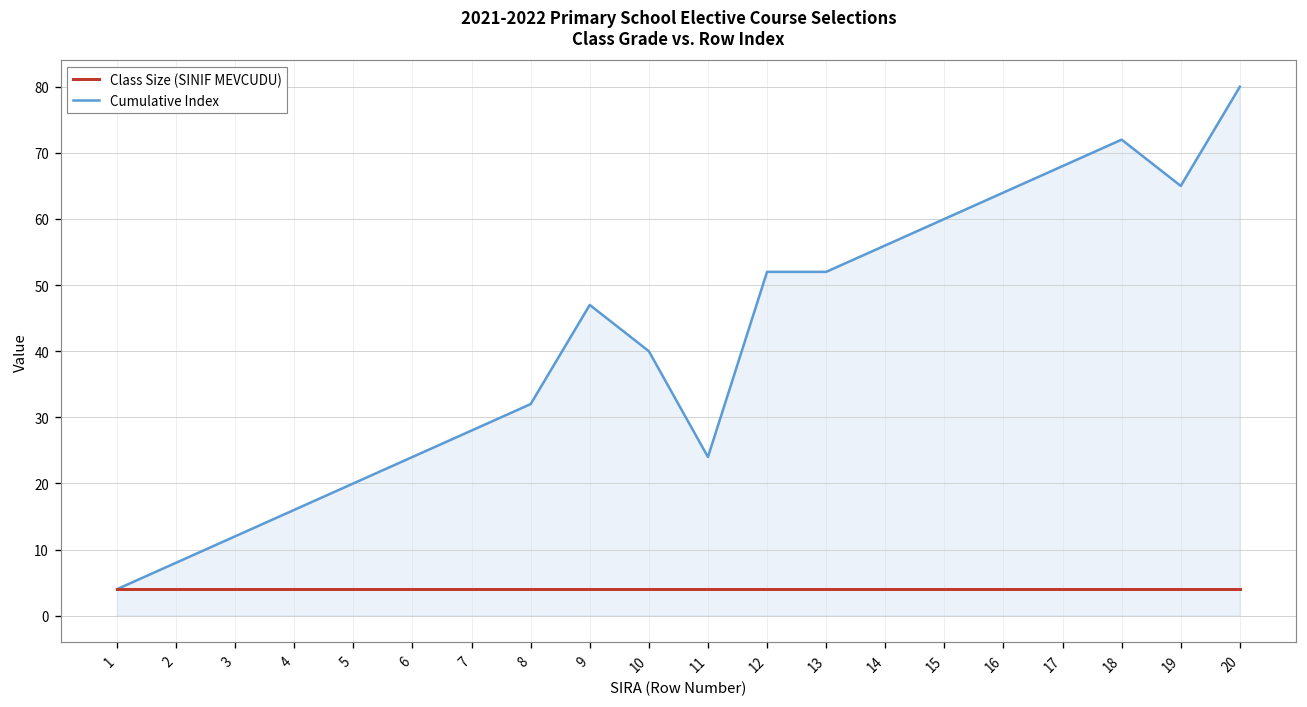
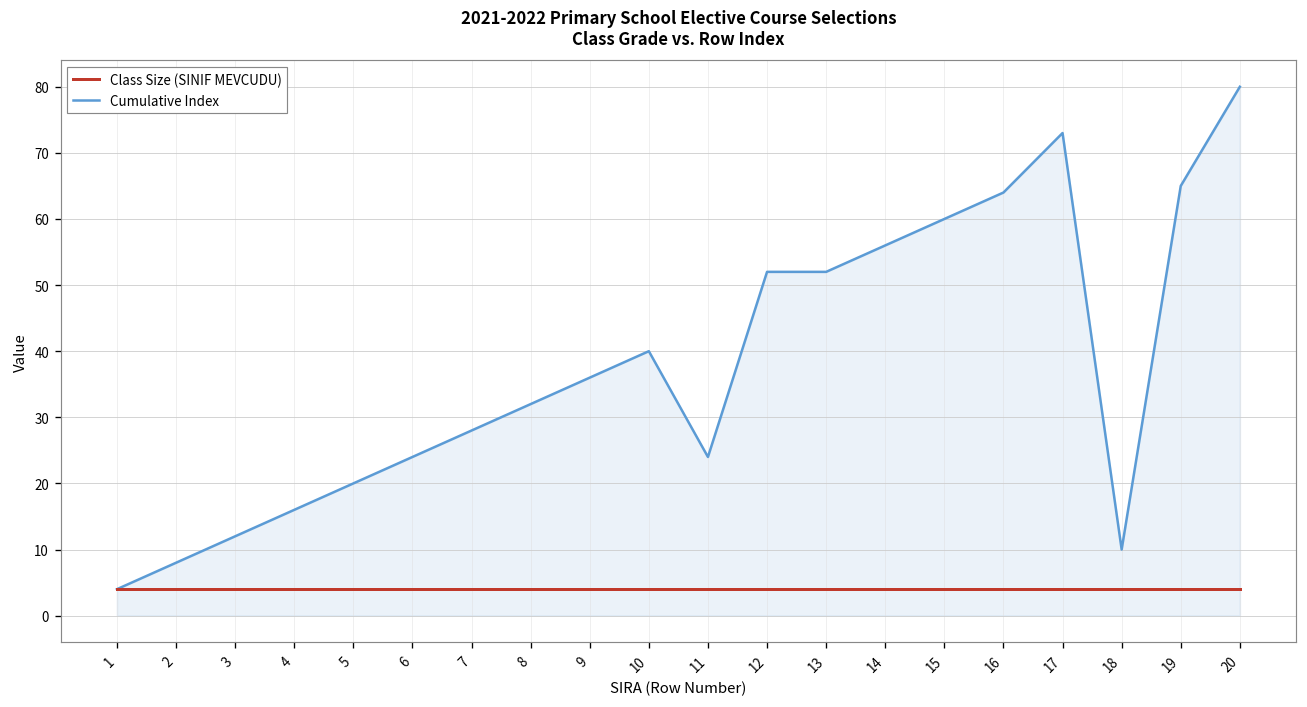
  {
    "Class Size (SINIF MEVCUDU)": {
      "2": 4,
      "3": 4,
      "4": 4,
      "5": 4,
      "6": 4,
      "7": 4,
      "8": 4,
      "9": 4,
      "10": 4,
      "11": 4,
      "12": 4,
      "13": 4,
      "14": 4,
      "15": 4,
      "16": 4,
      "17": 4,
      "18": 4,
      "19": 4,
      "20": 4
    },
    "Cumulative Index": {
      "2": 8,
      "3": 12,
      "4": 16,
      "5": 20,
      "6": 24,
      "7": 28,
      "8": 32,
-     "9": 47,
+     "9": 36,
      "10": 40,
      "11": 24,
      "12": 52,
      "13": 52,
      "14": 56,
      "15": 60,
      "16": 64,
-     "17": 68,
-     "18": 72,
+     "17": 73,
+     "18": 10,
      "19": 65,
      "20": 80
    }
  }
